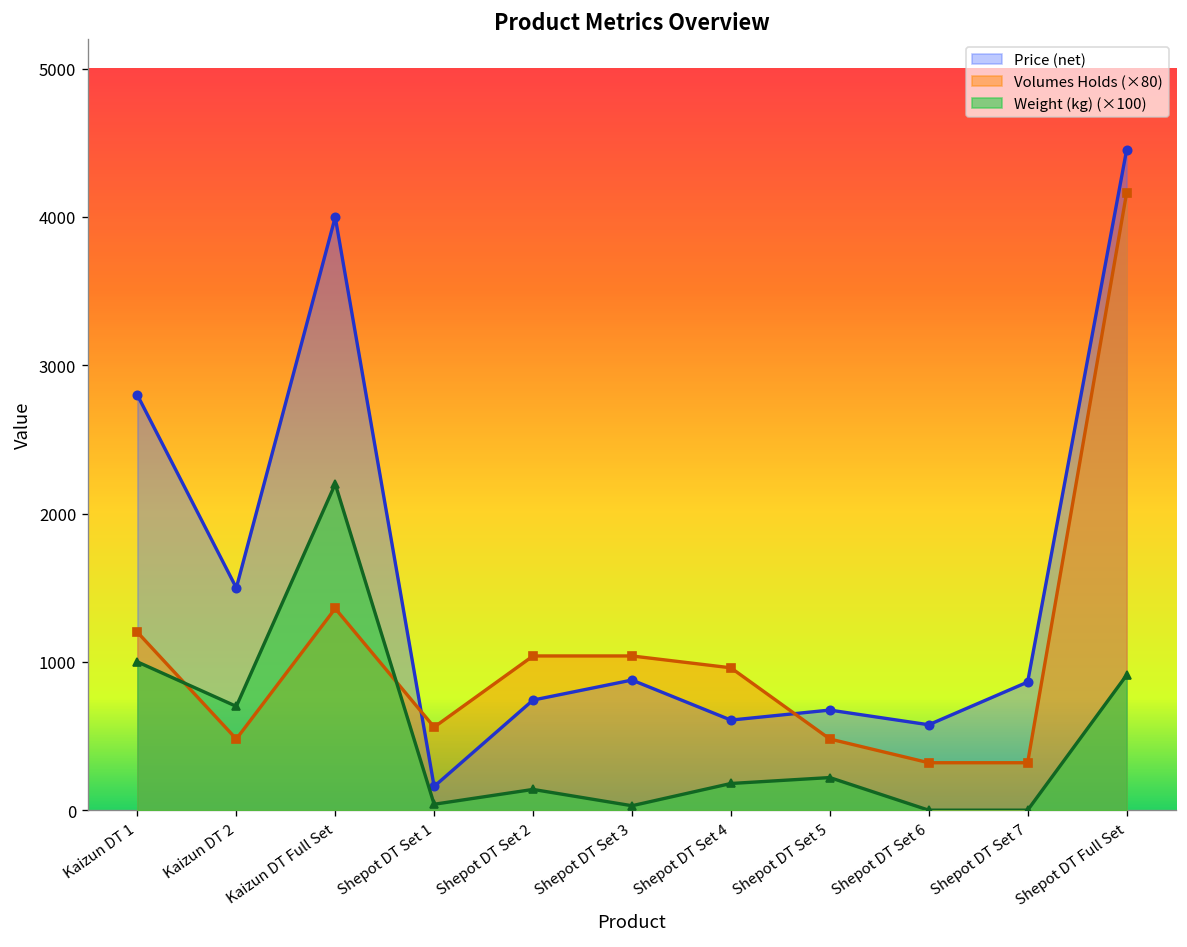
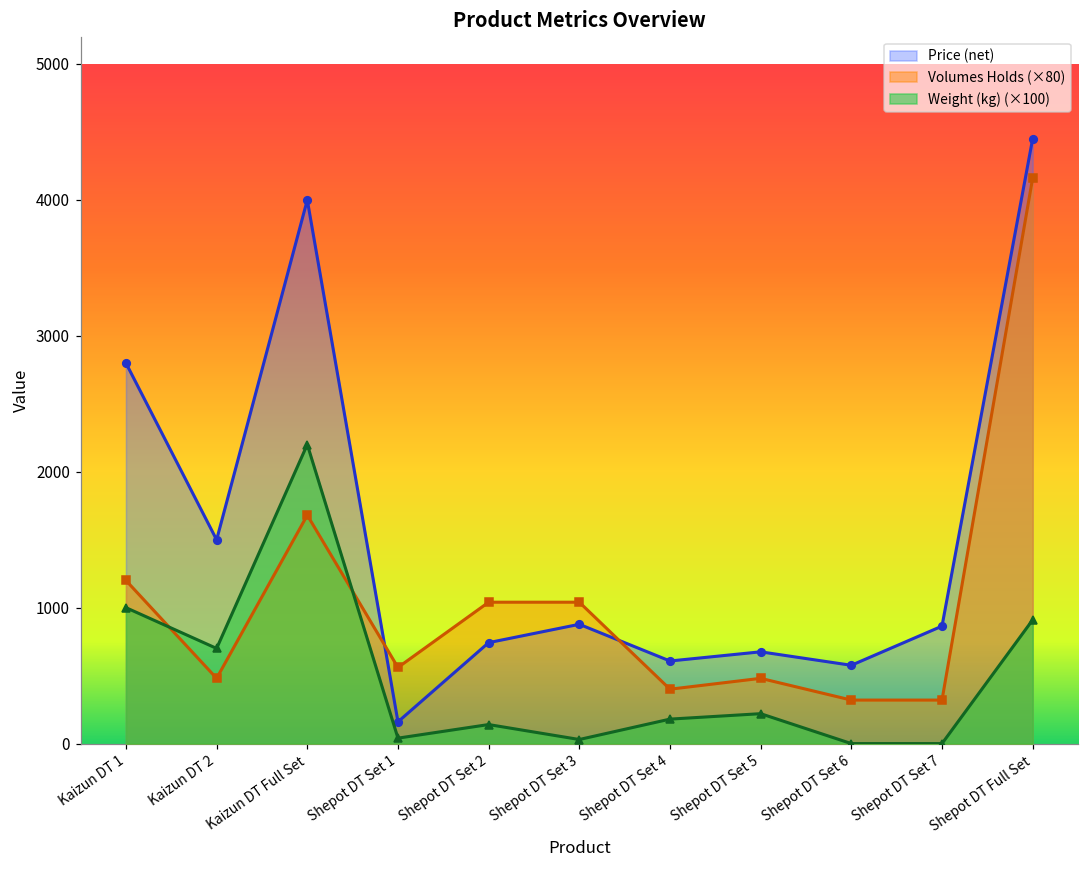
  {
    "Price (net)": {
      "Kaizun DT 1": 2800,
      "Kaizun DT 2": 1500,
      "Kaizun DT Full Set": 4000,
      "Shepot DT Set 1": 160,
      "Shepot DT Set 2": 740,
      "Shepot DT Set 3": 880,
      "Shepot DT Set 4": 610,
      "Shepot DT Set 5": 680,
      "Shepot DT Set 6": 580,
      "Shepot DT Set 7": 860,
      "Shepot DT Full Set": 4450
    },
    "Volumes Holds (×80)": {
      "Kaizun DT 1": 1200,
      "Kaizun DT 2": 480,
-     "Kaizun DT Full Set": 1360,
+     "Kaizun DT Full Set": 1680,
      "Shepot DT Set 1": 560,
      "Shepot DT Set 2": 1040,
      "Shepot DT Set 3": 1040,
-     "Shepot DT Set 4": 960,
+     "Shepot DT Set 4": 400,
      "Shepot DT Set 5": 480,
      "Shepot DT Set 6": 320,
      "Shepot DT Set 7": 320,
      "Shepot DT Full Set": 4160
    },
    "Weight (kg) (×100)": {
      "Kaizun DT 1": 1000,
      "Kaizun DT 2": 700,
      "Kaizun DT Full Set": 2200,
      "Shepot DT Set 1": 40,
      "Shepot DT Set 2": 140,
      "Shepot DT Set 3": 30,
      "Shepot DT Set 4": 180,
      "Shepot DT Set 5": 220,
      "Shepot DT Set 6": 0,
      "Shepot DT Set 7": 0,
      "Shepot DT Full Set": 910
    }
  }
